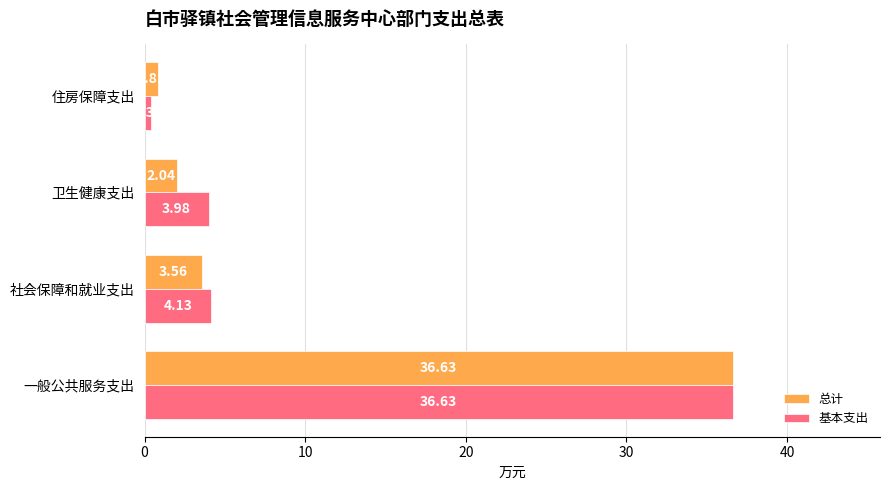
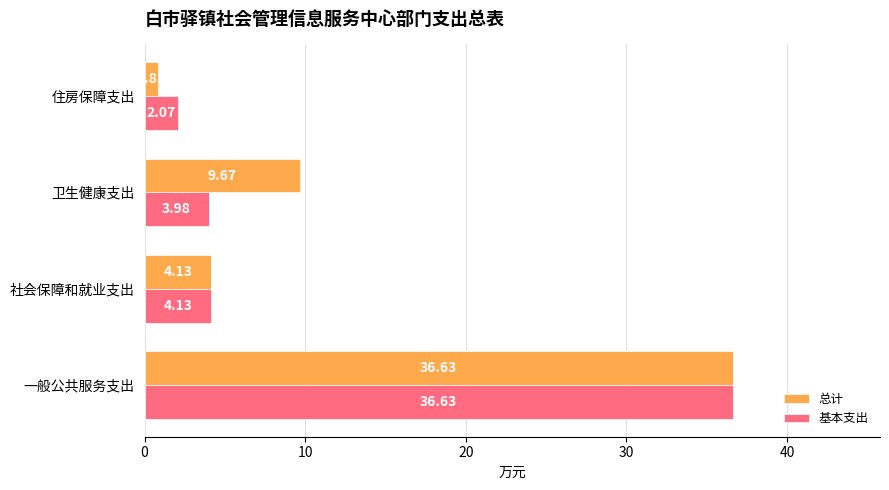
  {
    "总计": {
-     "卫生健康支出": 2.04,
-     "社会保障和就业支出": 3.56,
+     "卫生健康支出": 9.67,
+     "社会保障和就业支出": 4.13,
      "一般公共服务支出": 36.63
    },
    "基本支出": {
-     "住房保障支出": 0.4
+     "住房保障支出": 2.1
    }
  }
